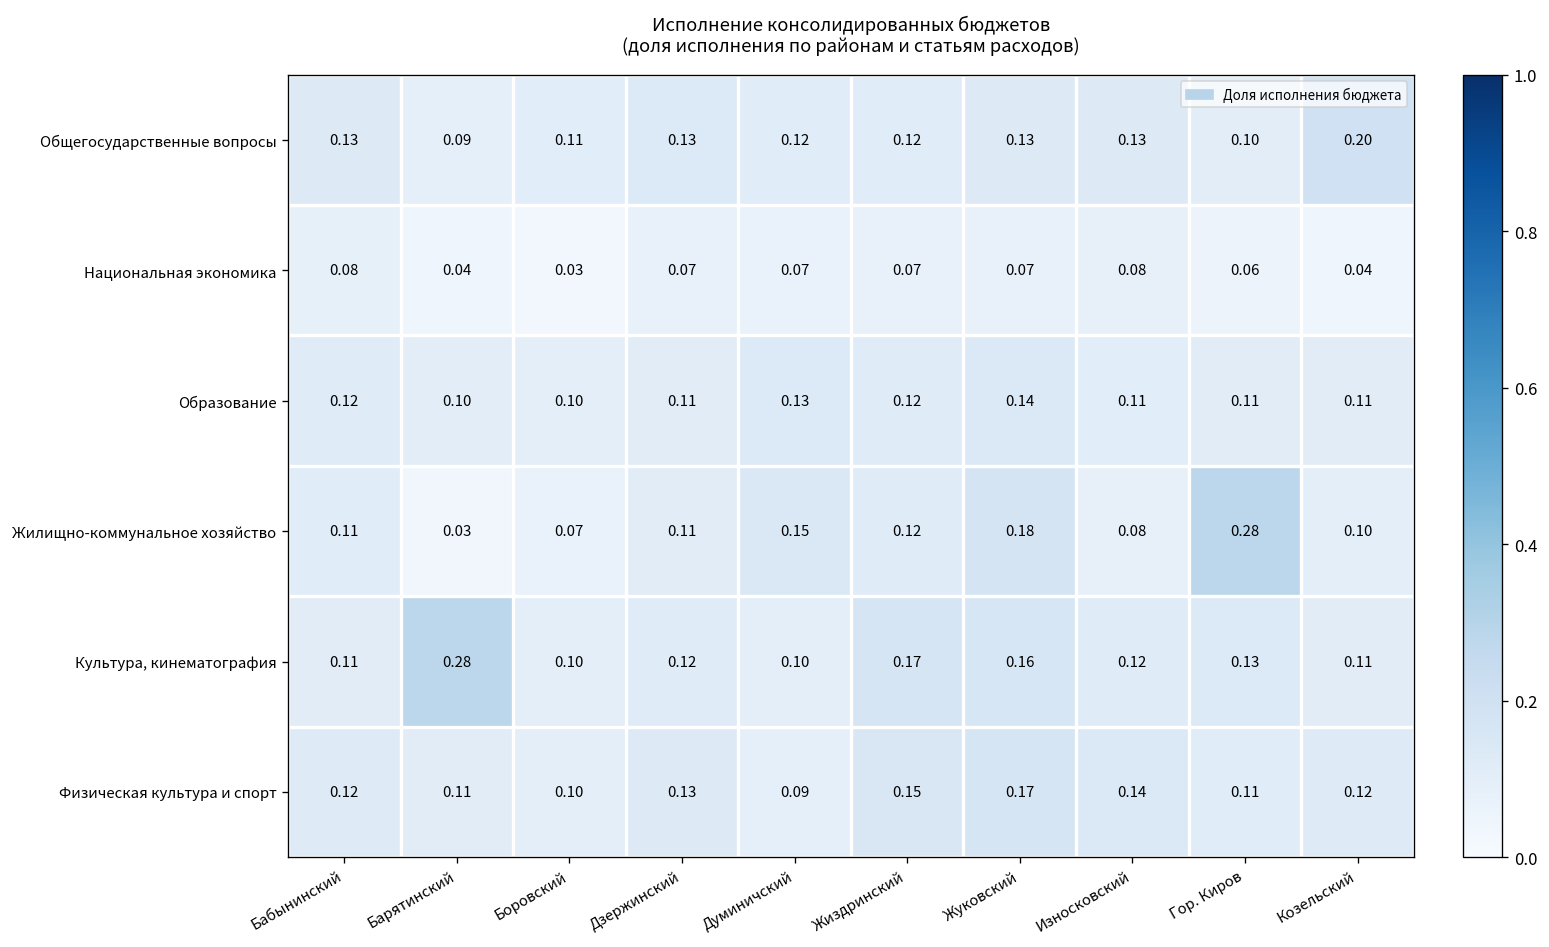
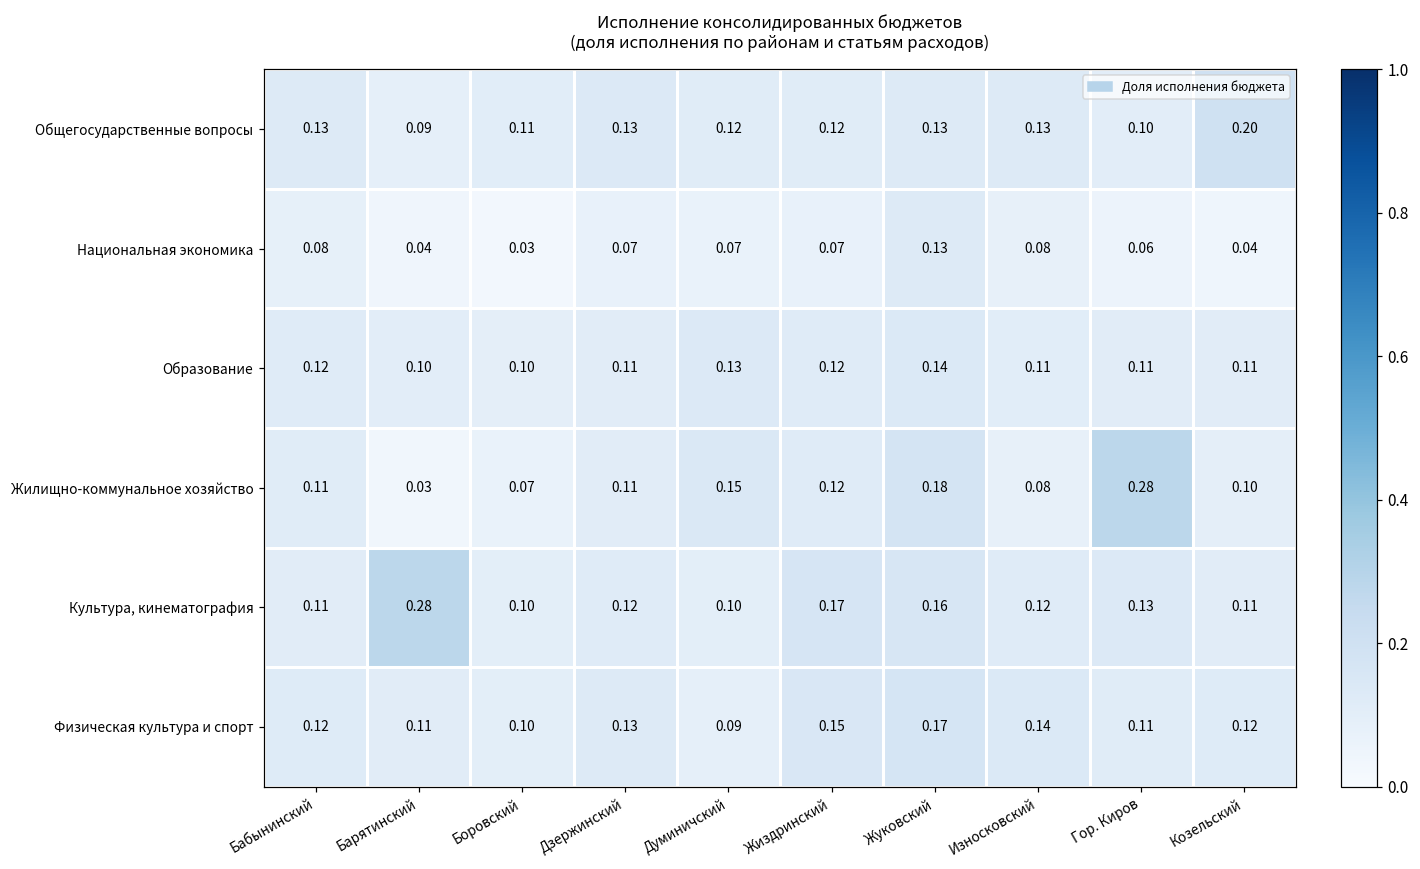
  {
    "Общегосударственные вопросы": {
      "Бабынинский": 0.13,
      "Барятинский": 0.09,
      "Боровский": 0.11,
      "Дзержинский": 0.13,
      "Думиничский": 0.12,
      "Жиздринский": 0.12,
      "Жуковский": 0.13,
      "Износковский": 0.13,
      "Гор. Киров": 0.10,
      "Козельский": 0.20
    },
    "Национальная экономика": {
      "Бабынинский": 0.08,
      "Барятинский": 0.04,
      "Боровский": 0.03,
      "Дзержинский": 0.07,
      "Думиничский": 0.07,
      "Жиздринский": 0.07,
-     "Жуковский": 0.07,
+     "Жуковский": 0.13,
      "Износковский": 0.08,
      "Гор. Киров": 0.06,
      "Козельский": 0.04
    },
    "Образование": {
      "Бабынинский": 0.12,
      "Барятинский": 0.10,
      "Боровский": 0.10,
      "Дзержинский": 0.11,
      "Думиничский": 0.13,
      "Жиздринский": 0.12,
      "Жуковский": 0.14,
      "Износковский": 0.11,
      "Гор. Киров": 0.11,
      "Козельский": 0.11
    },
    "Жилищно-коммунальное хозяйство": {
      "Бабынинский": 0.11,
      "Барятинский": 0.03,
      "Боровский": 0.07,
      "Дзержинский": 0.11,
      "Думиничский": 0.15,
      "Жиздринский": 0.12,
      "Жуковский": 0.18,
      "Износковский": 0.08,
      "Гор. Киров": 0.28,
      "Козельский": 0.10
    },
    "Культура, кинематография": {
      "Бабынинский": 0.11,
      "Барятинский": 0.28,
      "Боровский": 0.10,
      "Дзержинский": 0.12,
      "Думиничский": 0.10,
      "Жиздринский": 0.17,
      "Жуковский": 0.16,
      "Износковский": 0.12,
      "Гор. Киров": 0.13,
      "Козельский": 0.11
    },
    "Физическая культура и спорт": {
      "Бабынинский": 0.12,
      "Барятинский": 0.11,
      "Боровский": 0.10,
      "Дзержинский": 0.13,
      "Думиничский": 0.09,
      "Жиздринский": 0.15,
      "Жуковский": 0.17,
      "Износковский": 0.14,
      "Гор. Киров": 0.11,
      "Козельский": 0.12
    }
  }
